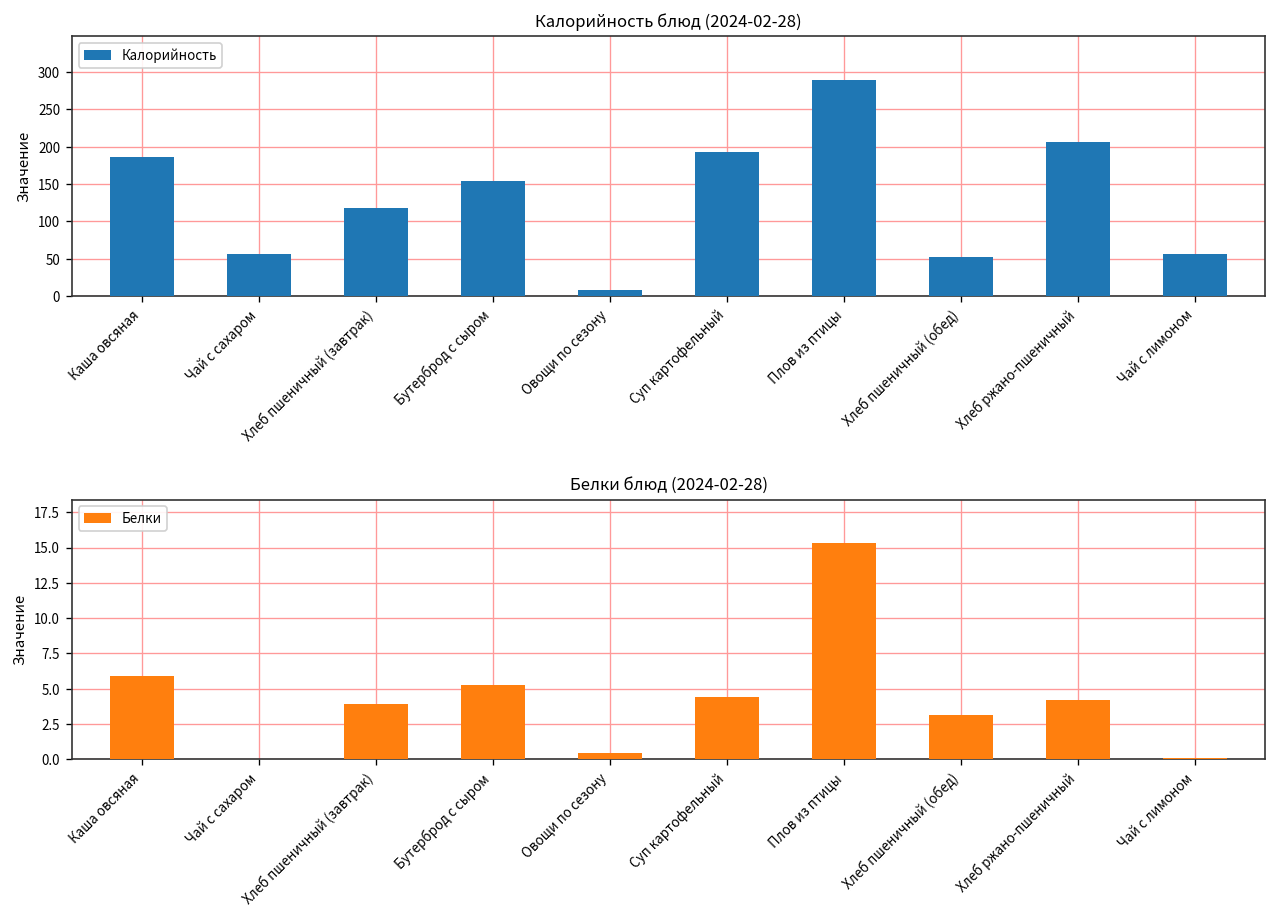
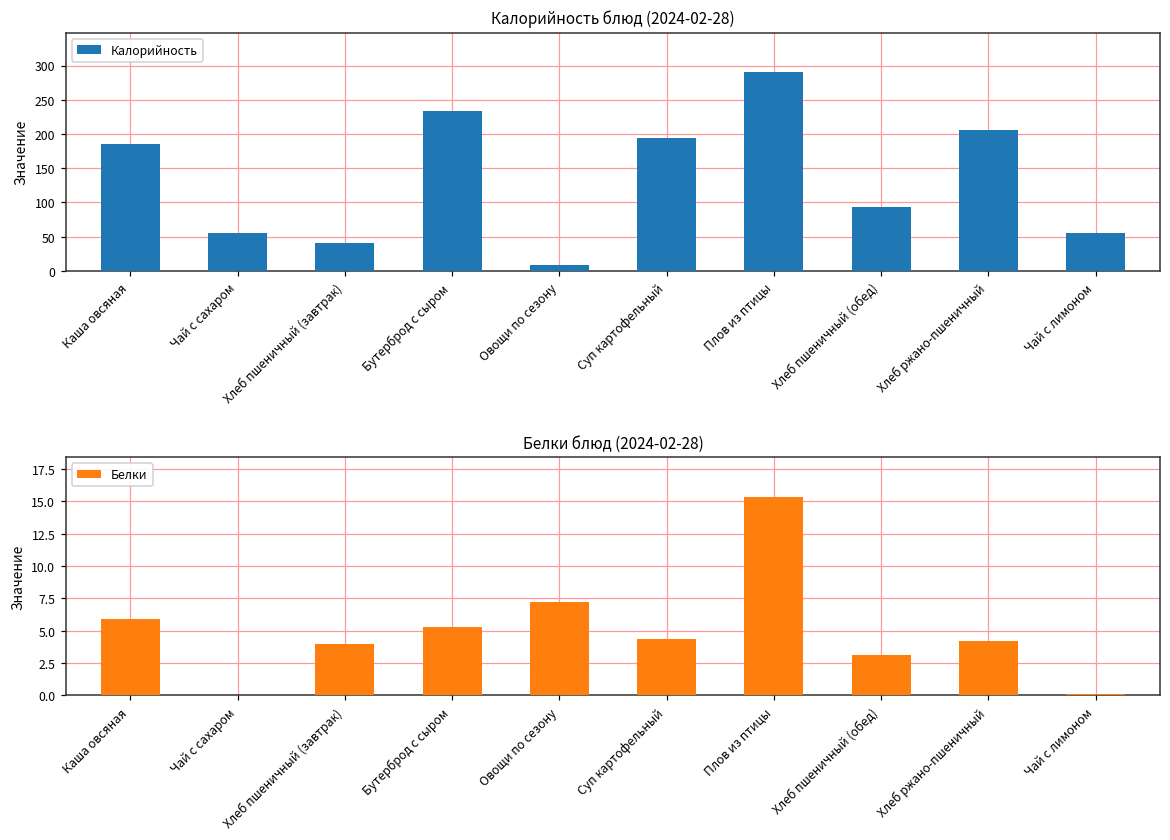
  {
    "Калорийность блюд (2024-02-28)": {
      "Каша овсяная": 190,
      "Чай с сахаром": 60,
-     "Хлеб пшеничный (завтрак)": 120,
-     "Бутерброд с сыром": 150,
+     "Хлеб пшеничный (завтрак)": 40,
+     "Бутерброд с сыром": 230,
      "Овощи по сезону": 10,
      "Суп картофельный": 190,
      "Плов из птицы": 290,
-     "Хлеб пшеничный (обед)": 50,
+     "Хлеб пшеничный (обед)": 90,
      "Хлеб ржано-пшеничный": 210,
      "Чай с лимоном": 60
    },
    "Белки блюд (2024-02-28)": {
      "Каша овсяная": 5.9,
      "Хлеб пшеничный (завтрак)": 4.0,
      "Бутерброд с сыром": 5.3,
-     "Овощи по сезону": 0.5,
+     "Овощи по сезону": 7.3,
      "Суп картофельный": 4.4,
      "Плов из птицы": 15.3,
      "Хлеб пшеничный (обед)": 3.2,
      "Хлеб ржано-пшеничный": 4.2
    }
  }
